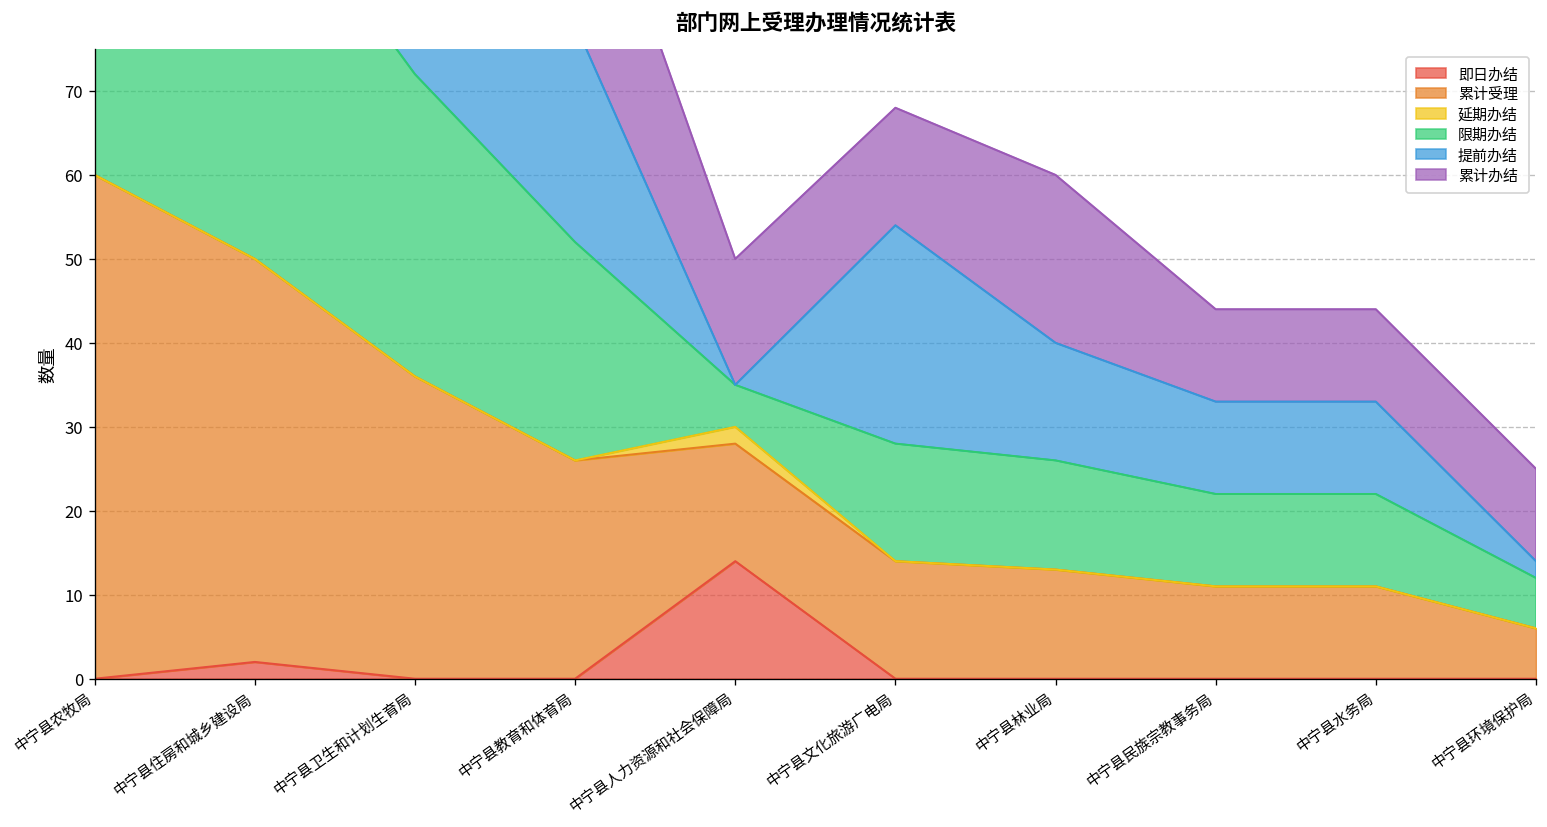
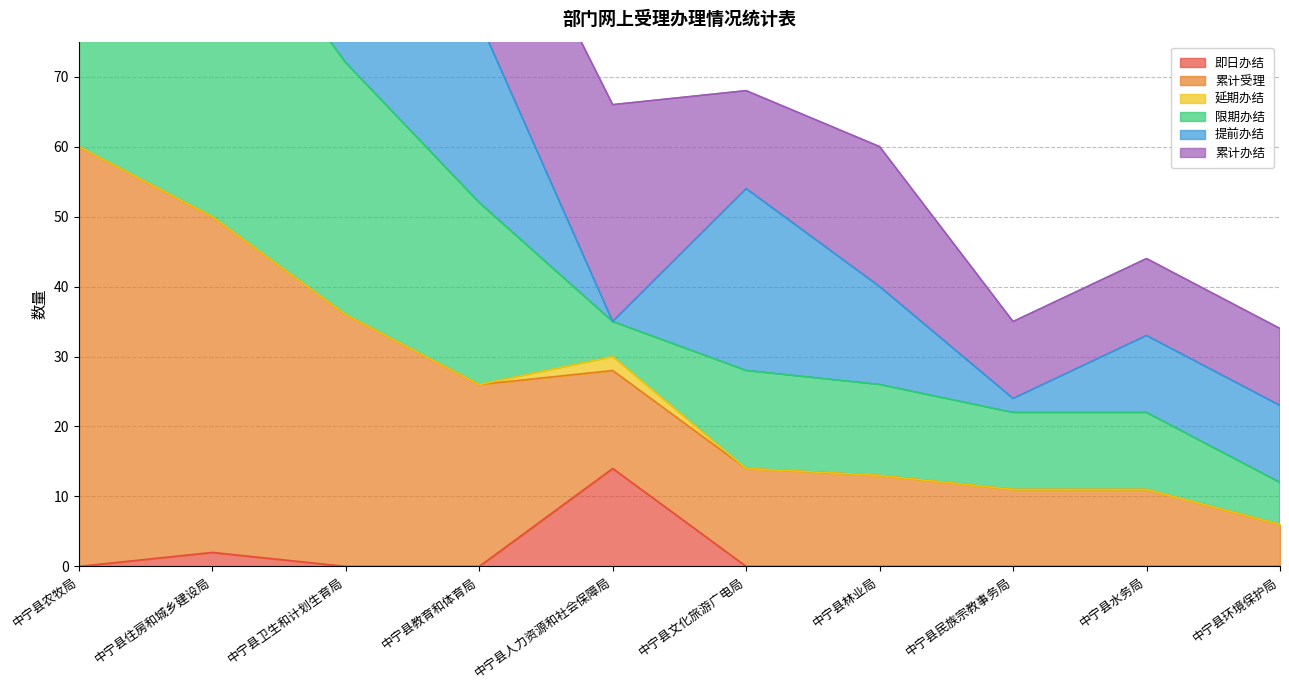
  {
    "延期办结": {
      "中宁县人力资源和社会保障局": 2
    },
    "限期办结": {
      "中宁县卫生和计划生育局": 36,
      "中宁县教育和体育局": 26,
      "中宁县文化旅游广电局": 14,
      "中宁县林业局": 13,
      "中宁县民族宗教事务局": 11,
      "中宁县水务局": 11,
      "中宁县环境保护局": 6
    },
    "提前办结": {
      "中宁县文化旅游广电局": 26,
      "中宁县林业局": 14,
-     "中宁县民族宗教事务局": 11,
+     "中宁县民族宗教事务局": 2,
      "中宁县水务局": 11,
-     "中宁县环境保护局": 2
+     "中宁县环境保护局": 11
    },
    "累计办结": {
-     "中宁县人力资源和社会保障局": 15,
+     "中宁县人力资源和社会保障局": 31,
      "中宁县文化旅游广电局": 14,
      "中宁县林业局": 20,
      "中宁县民族宗教事务局": 11,
      "中宁县水务局": 11,
      "中宁县环境保护局": 11
    }
  }
